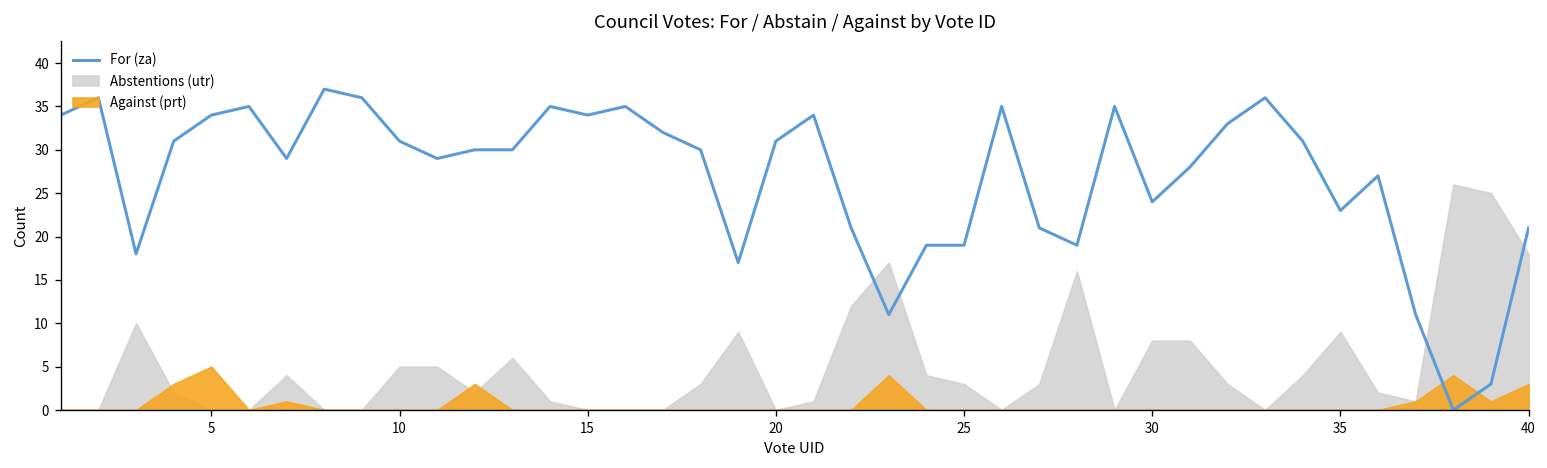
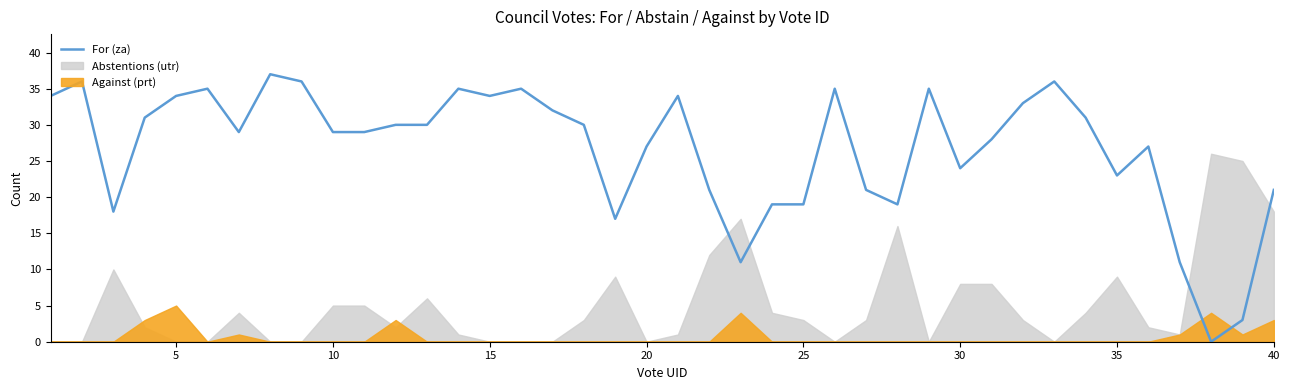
  {
    "For (za)": {
      "5": 34,
-     "10": 31,
+     "10": 29,
      "15": 34,
-     "20": 31,
+     "20": 27,
      "25": 19,
      "30": 24,
      "35": 23,
      "40": 21
    },
    "Abstentions (utr)": {
      "5": 0,
      "10": 5,
      "25": 3,
      "30": 8,
      "35": 9,
      "40": 18
    },
    "Against (prt)": {
      "5": 5,
      "10": 0,
      "25": 0,
      "30": 0,
      "35": 0,
      "40": 3
    }
  }
